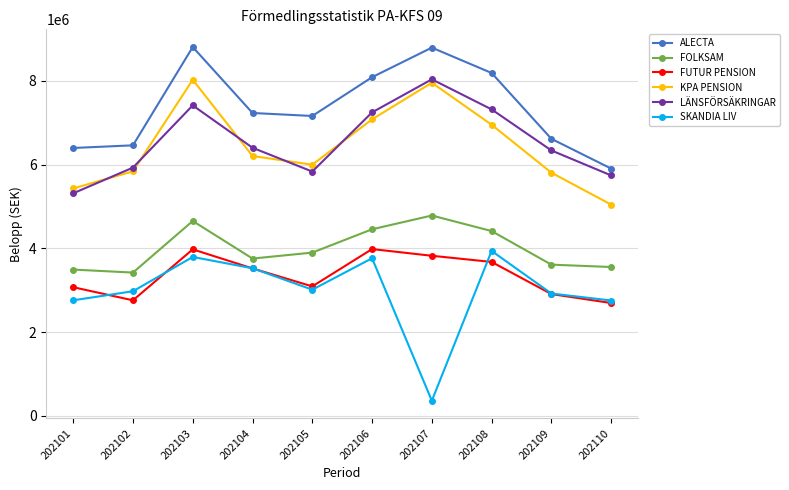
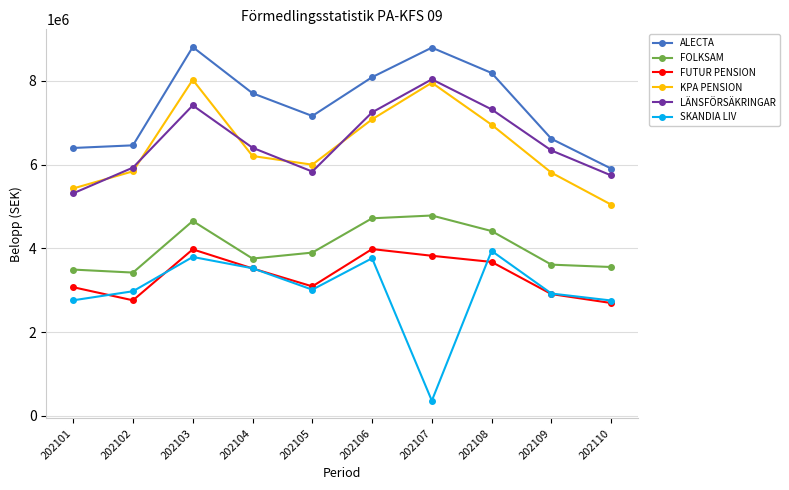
  {
    "ALECTA": {
      "202101": 6400000,
      "202102": 6500000,
      "202103": 8800000,
-     "202104": 7200000,
+     "202104": 7700000,
      "202105": 7200000,
      "202106": 8100000,
      "202107": 8800000,
      "202108": 8200000,
      "202109": 6600000,
      "202110": 5900000
    },
    "FOLKSAM": {
      "202101": 3500000,
      "202102": 3400000,
      "202103": 4700000,
      "202104": 3800000,
      "202105": 3900000,
-     "202106": 4500000,
+     "202106": 4700000,
      "202107": 4800000,
      "202108": 4400000,
      "202109": 3600000,
      "202110": 3600000
    },
    "FUTUR PENSION": {
      "202101": 3100000,
      "202102": 2800000,
      "202103": 4000000,
      "202105": 3100000,
      "202106": 4000000,
      "202107": 3800000,
      "202108": 3700000
    },
    "KPA PENSION": {
      "202101": 5400000,
      "202102": 5800000,
      "202103": 8000000,
      "202104": 6200000,
      "202105": 6000000,
      "202106": 7100000,
      "202107": 8000000,
      "202108": 7000000,
      "202109": 5800000,
      "202110": 5000000
    },
    "LÄNSFÖRSÄKRINGAR": {
      "202101": 5300000,
      "202102": 5900000,
      "202103": 7400000,
      "202104": 6400000,
      "202105": 5800000,
      "202106": 7200000,
      "202107": 8000000,
      "202108": 7300000,
      "202109": 6300000,
      "202110": 5700000
    },
    "SKANDIA LIV": {
      "202101": 2800000,
      "202102": 3000000,
      "202103": 3800000,
      "202105": 3000000,
      "202106": 3800000,
      "202107": 400000,
      "202108": 3900000
    }
  }
